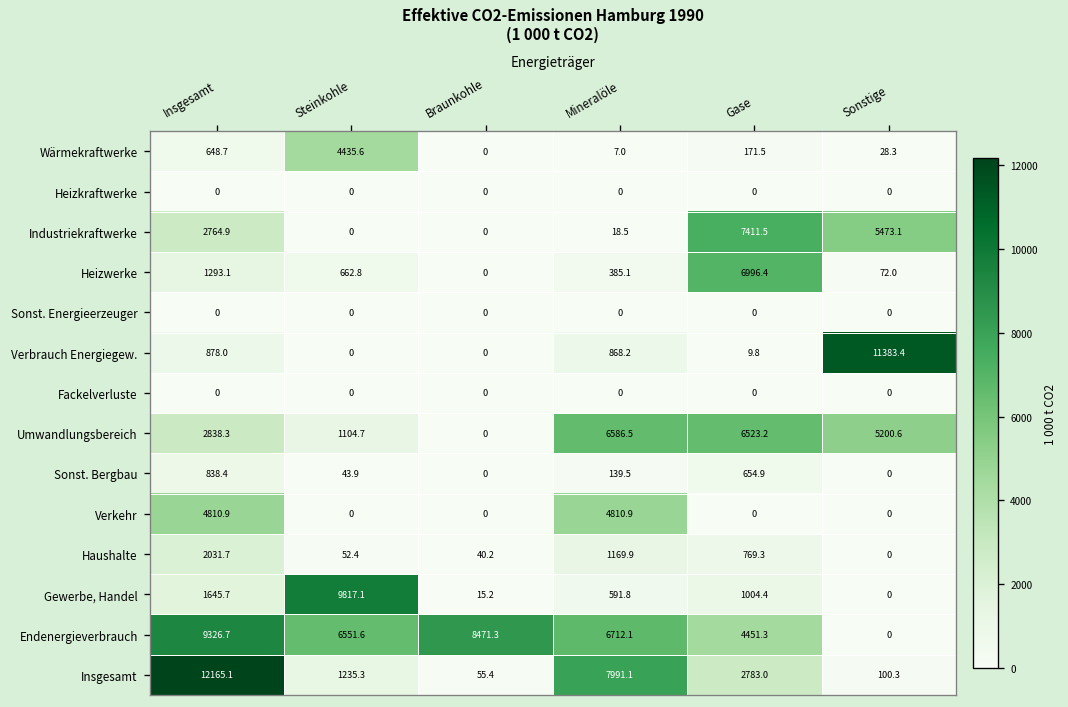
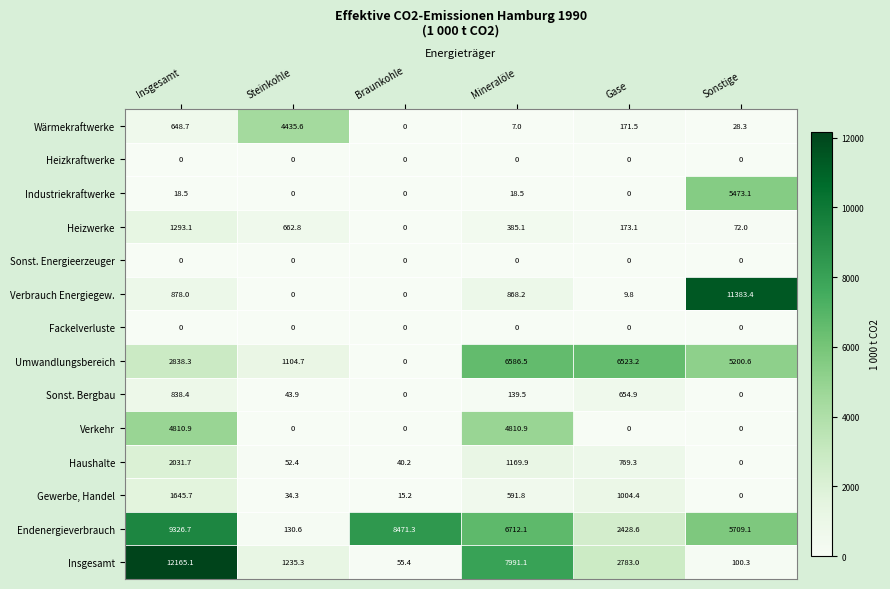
  {
    "Wärmekraftwerke": {
      "Insgesamt": 648.7,
      "Steinkohle": 4435.6,
      "Braunkohle": 0,
      "Mineralöle": 7.0,
      "Gase": 171.5,
      "Sonstige": 28.3
    },
    "Heizkraftwerke": {
      "Insgesamt": 0,
      "Steinkohle": 0,
      "Braunkohle": 0,
      "Mineralöle": 0,
      "Gase": 0,
      "Sonstige": 0
    },
    "Industriekraftwerke": {
-     "Insgesamt": 2764.9,
+     "Insgesamt": 18.5,
      "Steinkohle": 0,
      "Braunkohle": 0,
      "Mineralöle": 18.5,
-     "Gase": 7411.5,
+     "Gase": 0,
      "Sonstige": 5473.1
    },
    "Heizwerke": {
      "Insgesamt": 1293.1,
      "Steinkohle": 662.8,
      "Braunkohle": 0,
      "Mineralöle": 385.1,
-     "Gase": 6996.4,
+     "Gase": 173.1,
      "Sonstige": 72.0
    },
    "Sonst. Energieerzeuger": {
      "Insgesamt": 0,
      "Steinkohle": 0,
      "Braunkohle": 0,
      "Mineralöle": 0,
      "Gase": 0,
      "Sonstige": 0
    },
    "Verbrauch Energiegew.": {
      "Insgesamt": 878.0,
      "Steinkohle": 0,
      "Braunkohle": 0,
      "Mineralöle": 868.2,
      "Gase": 9.8,
      "Sonstige": 11383.4
    },
    "Fackelverluste": {
      "Insgesamt": 0,
      "Steinkohle": 0,
      "Braunkohle": 0,
      "Mineralöle": 0,
      "Gase": 0,
      "Sonstige": 0
    },
    "Umwandlungsbereich": {
      "Insgesamt": 2838.3,
      "Steinkohle": 1104.7,
      "Braunkohle": 0,
      "Mineralöle": 6586.5,
      "Gase": 6523.2,
      "Sonstige": 5200.6
    },
    "Sonst. Bergbau": {
      "Insgesamt": 838.4,
      "Steinkohle": 43.9,
      "Braunkohle": 0,
      "Mineralöle": 139.5,
      "Gase": 654.9,
      "Sonstige": 0
    },
    "Verkehr": {
      "Insgesamt": 4810.9,
      "Steinkohle": 0,
      "Braunkohle": 0,
      "Mineralöle": 4810.9,
      "Gase": 0,
      "Sonstige": 0
    },
    "Haushalte": {
      "Insgesamt": 2031.7,
      "Steinkohle": 52.4,
      "Braunkohle": 40.2,
      "Mineralöle": 1169.9,
      "Gase": 769.3,
      "Sonstige": 0
    },
    "Gewerbe, Handel": {
      "Insgesamt": 1645.7,
-     "Steinkohle": 9817.1,
+     "Steinkohle": 34.3,
      "Braunkohle": 15.2,
      "Mineralöle": 591.8,
      "Gase": 1004.4,
      "Sonstige": 0
    },
    "Endenergieverbrauch": {
      "Insgesamt": 9326.7,
-     "Steinkohle": 6551.6,
+     "Steinkohle": 130.6,
      "Braunkohle": 8471.3,
      "Mineralöle": 6712.1,
-     "Gase": 4451.3,
-     "Sonstige": 0
+     "Gase": 2428.6,
+     "Sonstige": 5709.1
    },
    "Insgesamt": {
      "Insgesamt": 12165.1,
      "Steinkohle": 1235.3,
      "Braunkohle": 55.4,
      "Mineralöle": 7991.1,
      "Gase": 2783.0,
      "Sonstige": 100.3
    }
  }
